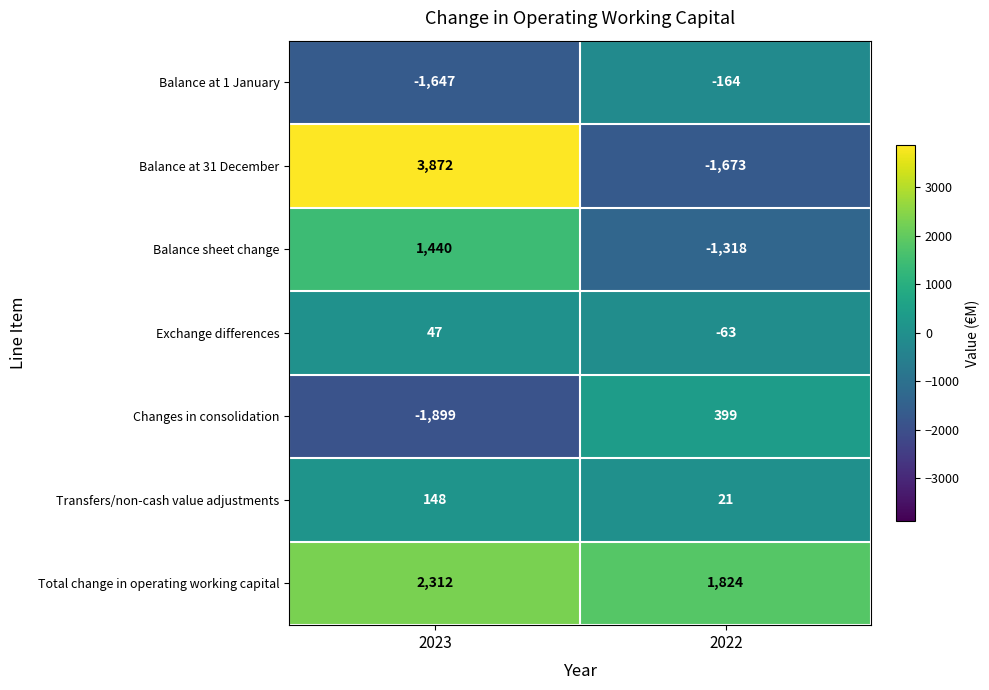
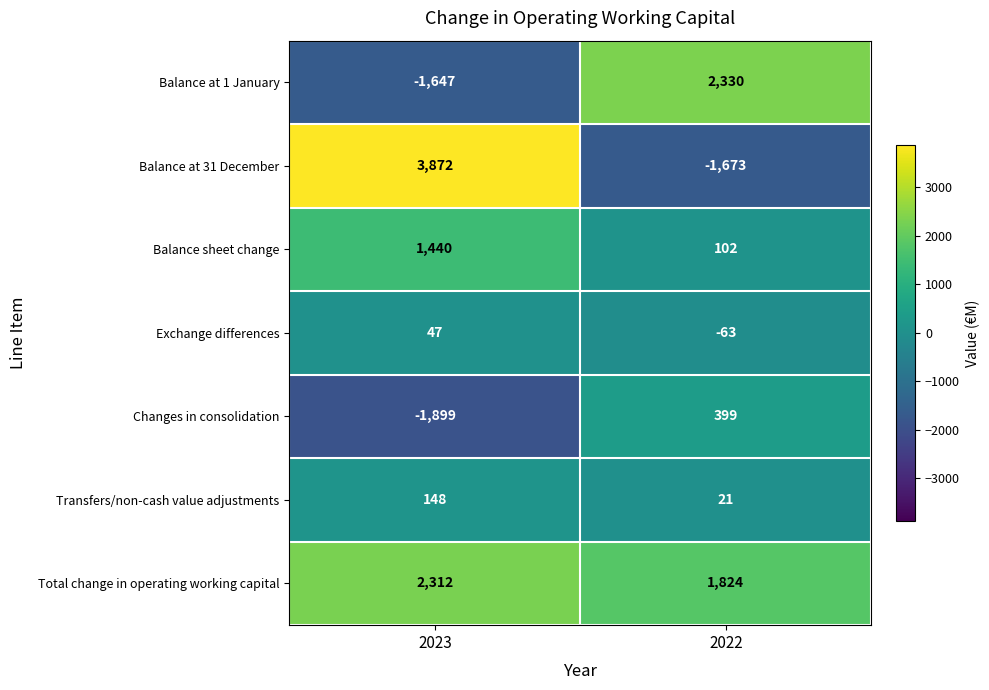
  {
    "Balance at 1 January": {
      "2023": "-1,647",
-     "2022": "-164"
+     "2022": "2,330"
    },
    "Balance at 31 December": {
      "2023": "3,872",
      "2022": "-1,673"
    },
    "Balance sheet change": {
      "2023": "1,440",
-     "2022": "-1,318"
+     "2022": "102"
    },
    "Exchange differences": {
      "2023": "47",
      "2022": "-63"
    },
    "Changes in consolidation": {
      "2023": "-1,899",
      "2022": "399"
    },
    "Transfers/non-cash value adjustments": {
      "2023": "148",
      "2022": "21"
    },
    "Total change in operating working capital": {
      "2023": "2,312",
      "2022": "1,824"
    }
  }
